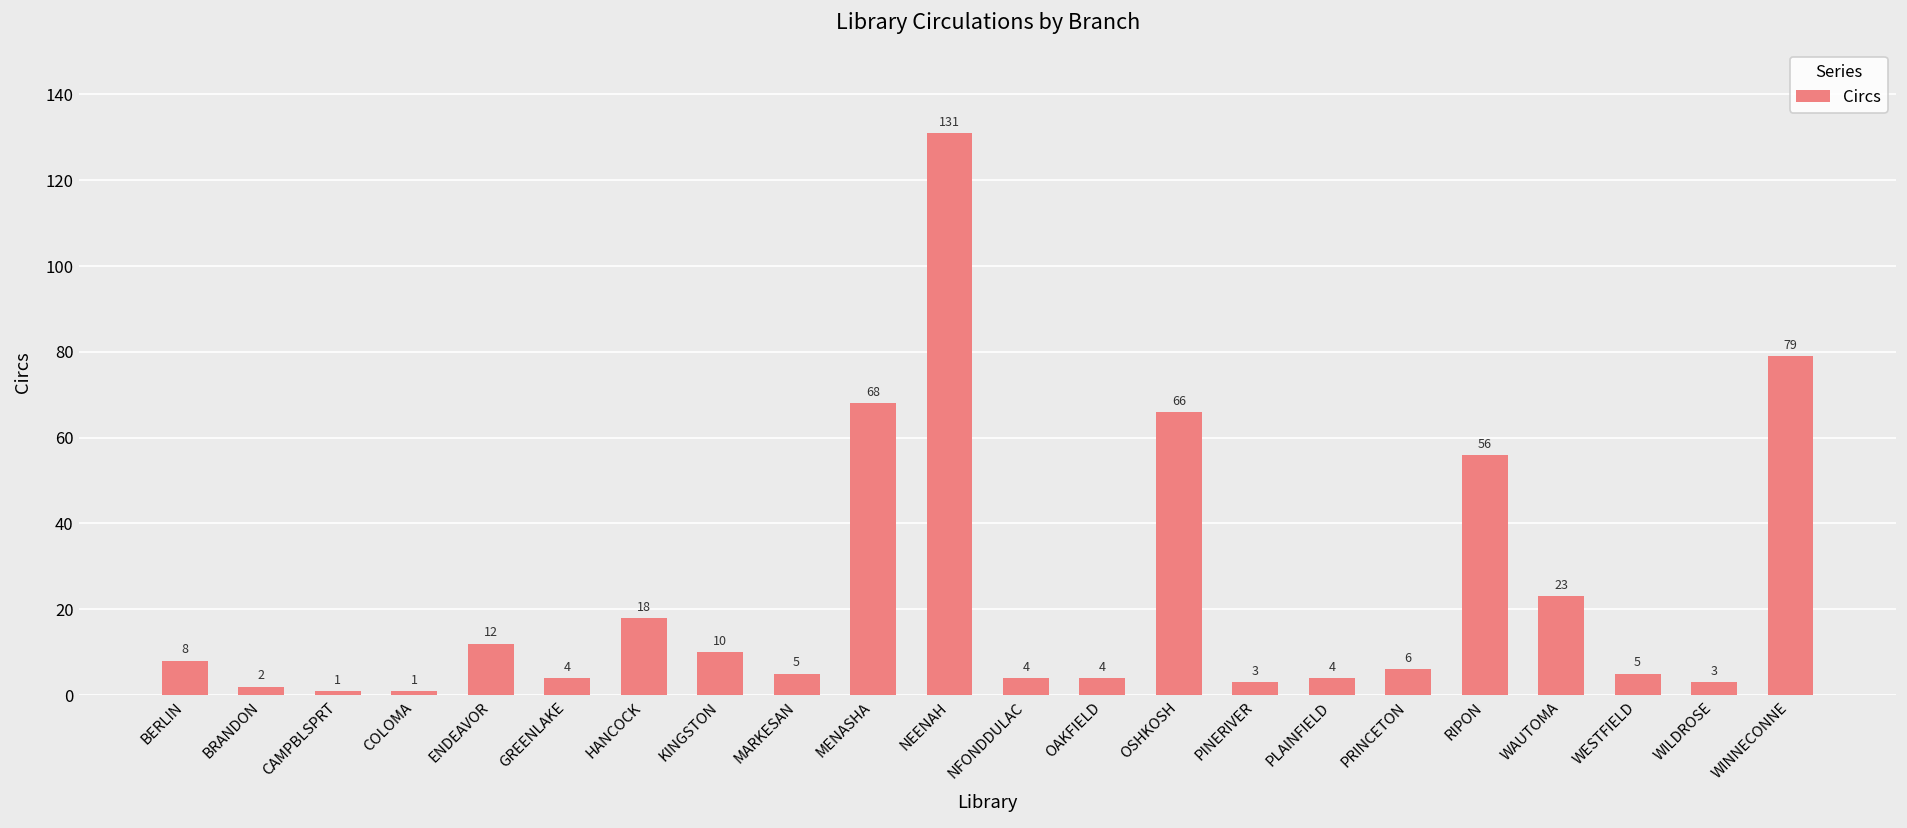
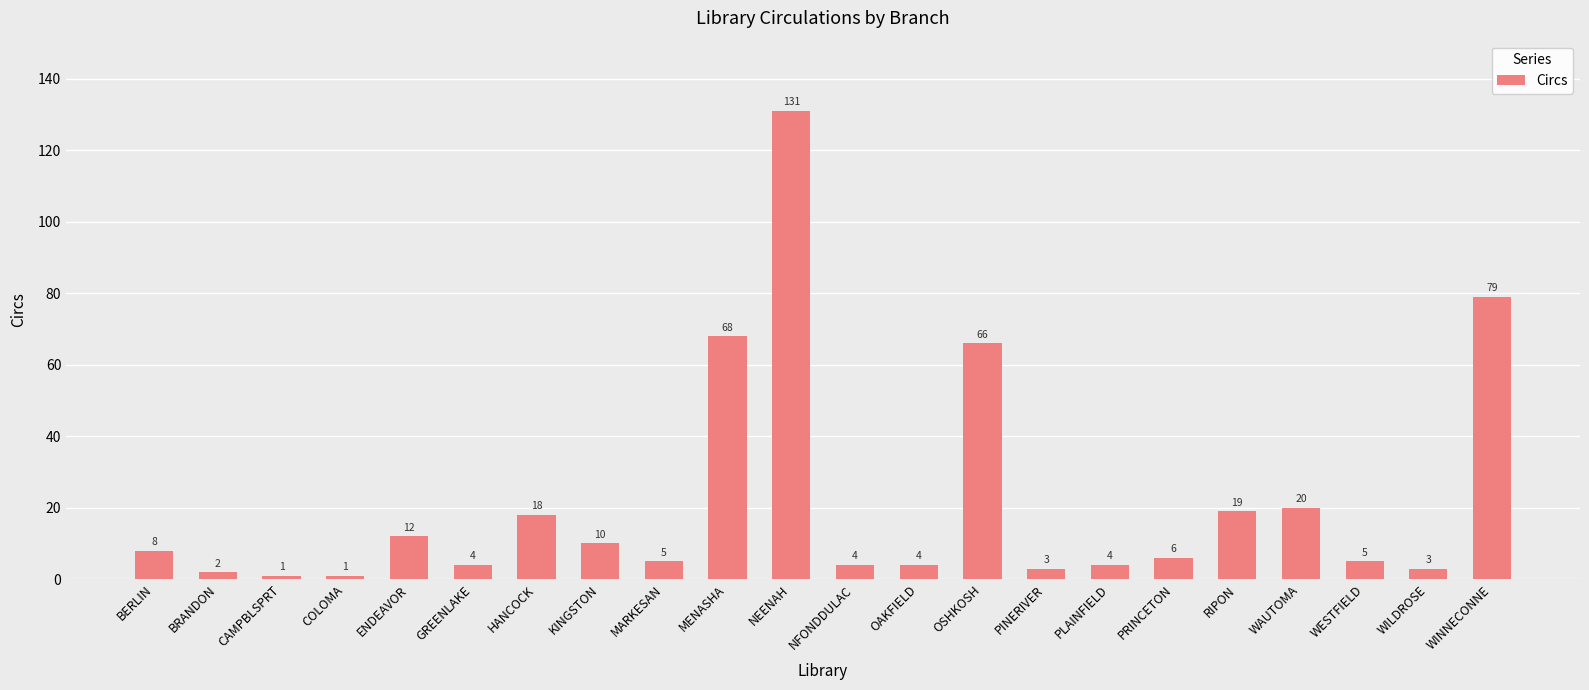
  {
    "BERLIN": 8,
    "BRANDON": 2,
    "CAMPBLSPRT": 1,
    "COLOMA": 1,
    "ENDEAVOR": 12,
    "GREENLAKE": 4,
    "HANCOCK": 18,
    "KINGSTON": 10,
    "MARKESAN": 5,
    "MENASHA": 68,
    "NEENAH": 131,
    "NFONDDULAC": 4,
    "OAKFIELD": 4,
    "OSHKOSH": 66,
    "PINERIVER": 3,
    "PLAINFIELD": 4,
    "PRINCETON": 6,
-   "RIPON": 56,
-   "WAUTOMA": 23,
+   "RIPON": 19,
+   "WAUTOMA": 20,
    "WESTFIELD": 5,
    "WILDROSE": 3,
    "WINNECONNE": 79
  }
